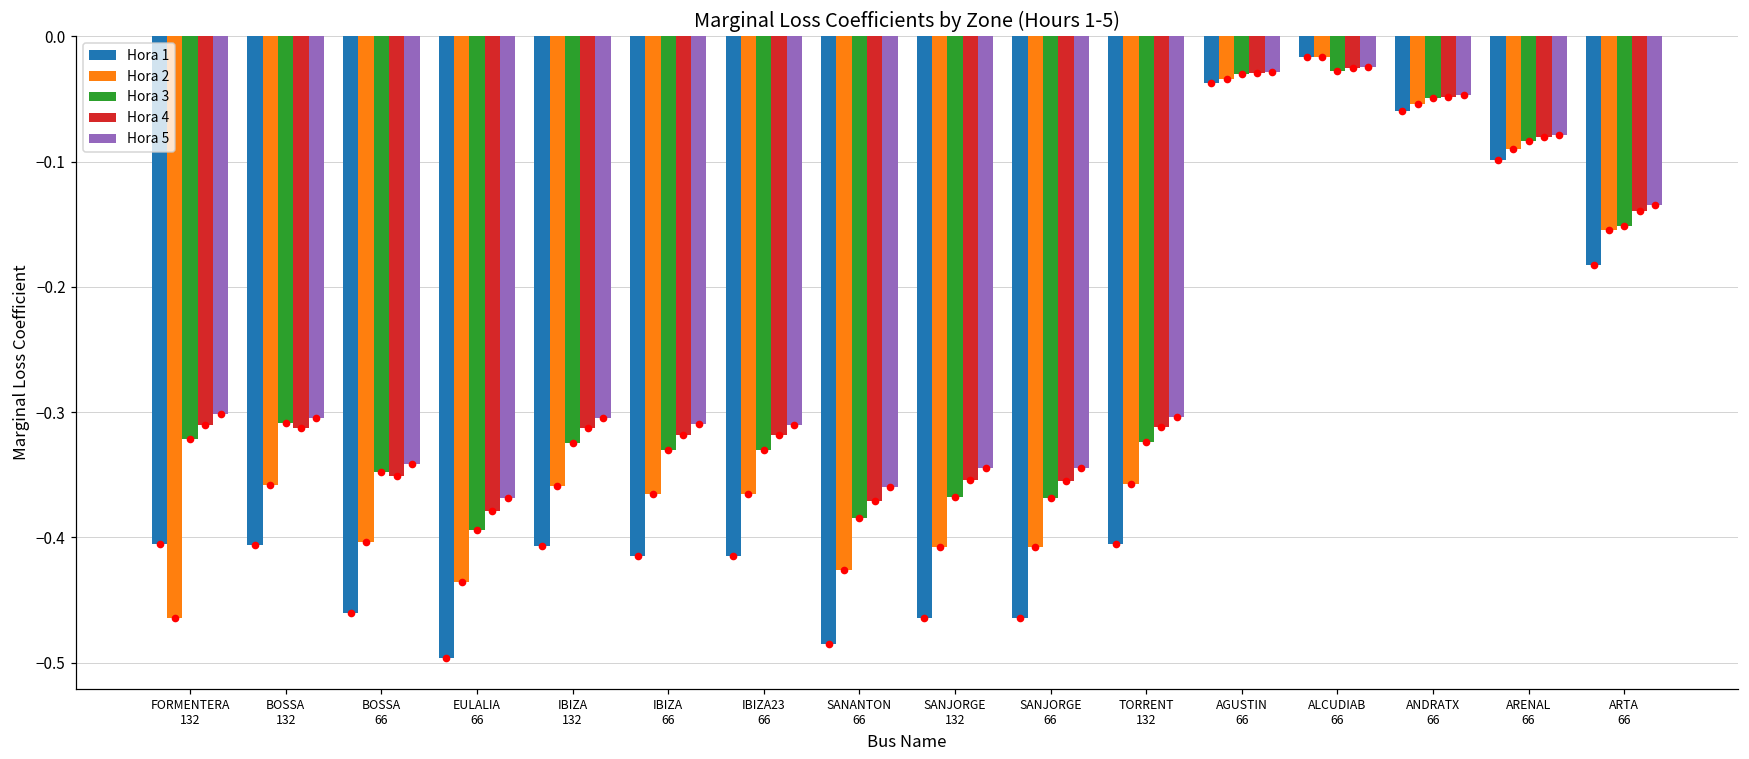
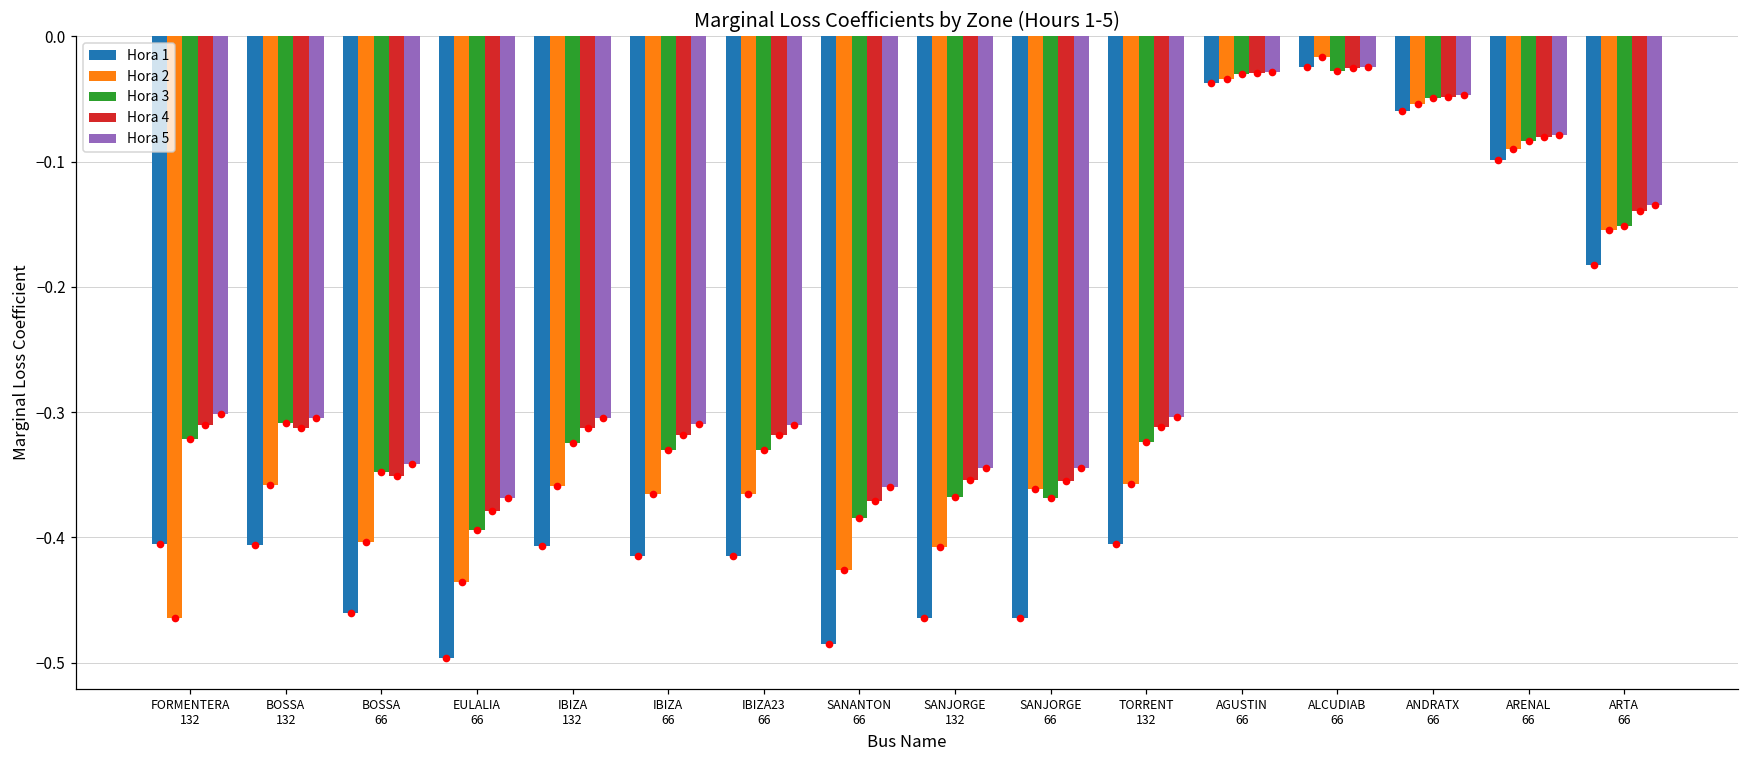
  {
    "Hora 1": {
      "FORMENTERA 132": -0.405,
      "BOSSA 132": -0.406,
      "BOSSA 66": -0.460,
      "EULALIA 66": -0.496,
      "IBIZA 132": -0.407,
      "IBIZA 66": -0.414,
      "IBIZA23 66": -0.415,
      "SANANTON 66": -0.485,
      "SANJORGE 132": -0.464,
      "SANJORGE 66": -0.465,
      "TORRENT 132": -0.405,
      "AGUSTIN 66": -0.037,
-     "ALCUDIAB 66": -0.017,
+     "ALCUDIAB 66": -0.024,
      "ANDRATX 66": -0.060,
      "ARENAL 66": -0.098,
      "ARTA 66": -0.182
    },
    "Hora 2": {
      "FORMENTERA 132": -0.464,
      "BOSSA 132": -0.358,
      "BOSSA 66": -0.404,
      "EULALIA 66": -0.435,
      "IBIZA 132": -0.359,
      "IBIZA 66": -0.365,
      "IBIZA23 66": -0.365,
      "SANANTON 66": -0.426,
      "SANJORGE 132": -0.407,
-     "SANJORGE 66": -0.408,
+     "SANJORGE 66": -0.361,
      "TORRENT 132": -0.357,
      "AGUSTIN 66": -0.034,
      "ALCUDIAB 66": -0.017,
      "ANDRATX 66": -0.054,
      "ARENAL 66": -0.090,
      "ARTA 66": -0.154
    },
    "Hora 3": {
      "FORMENTERA 132": -0.322,
      "BOSSA 132": -0.309,
      "BOSSA 66": -0.348,
      "EULALIA 66": -0.394,
      "IBIZA 132": -0.325,
      "IBIZA 66": -0.330,
      "IBIZA23 66": -0.330,
      "SANANTON 66": -0.385,
      "SANJORGE 132": -0.368,
      "SANJORGE 66": -0.368,
      "TORRENT 132": -0.323,
      "AGUSTIN 66": -0.030,
      "ALCUDIAB 66": -0.028,
      "ANDRATX 66": -0.049,
      "ARENAL 66": -0.084,
      "ARTA 66": -0.151
    },
    "Hora 4": {
      "FORMENTERA 132": -0.310,
      "BOSSA 132": -0.313,
      "BOSSA 66": -0.351,
      "EULALIA 66": -0.379,
      "IBIZA 132": -0.313,
      "IBIZA 66": -0.318,
      "IBIZA23 66": -0.318,
      "SANANTON 66": -0.371,
      "SANJORGE 132": -0.354,
      "SANJORGE 66": -0.355,
      "TORRENT 132": -0.312,
      "AGUSTIN 66": -0.030,
      "ALCUDIAB 66": -0.025,
      "ANDRATX 66": -0.048,
      "ARENAL 66": -0.080,
      "ARTA 66": -0.139
    },
    "Hora 5": {
      "FORMENTERA 132": -0.301,
      "BOSSA 132": -0.304,
      "BOSSA 66": -0.341,
      "EULALIA 66": -0.369,
      "IBIZA 132": -0.305,
      "IBIZA 66": -0.310,
      "IBIZA23 66": -0.310,
      "SANANTON 66": -0.360,
      "SANJORGE 132": -0.344,
      "SANJORGE 66": -0.345,
      "TORRENT 132": -0.304,
      "AGUSTIN 66": -0.028,
      "ALCUDIAB 66": -0.025,
      "ANDRATX 66": -0.047,
      "ARENAL 66": -0.079,
      "ARTA 66": -0.135
    }
  }
